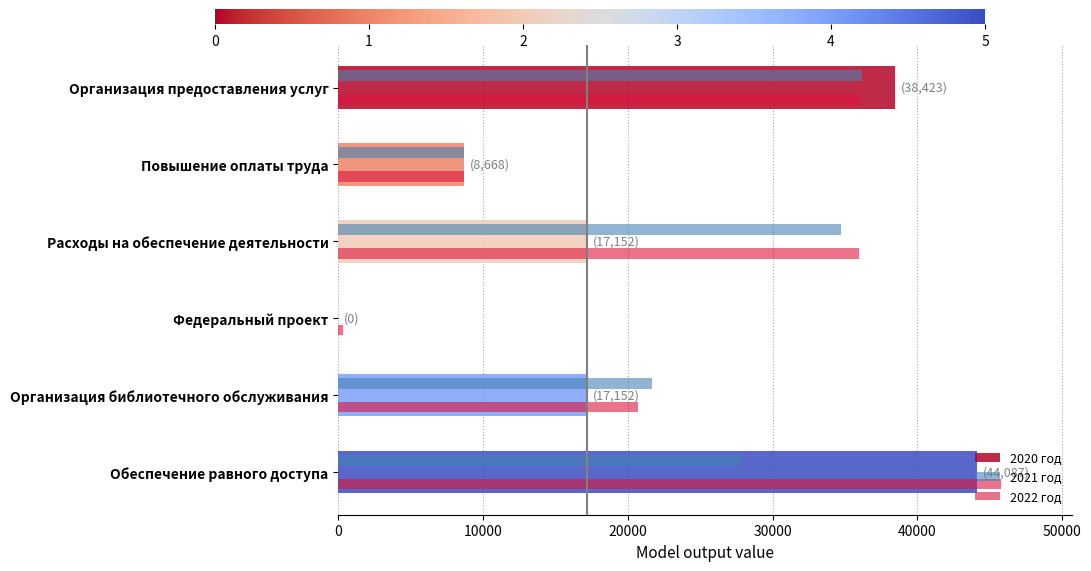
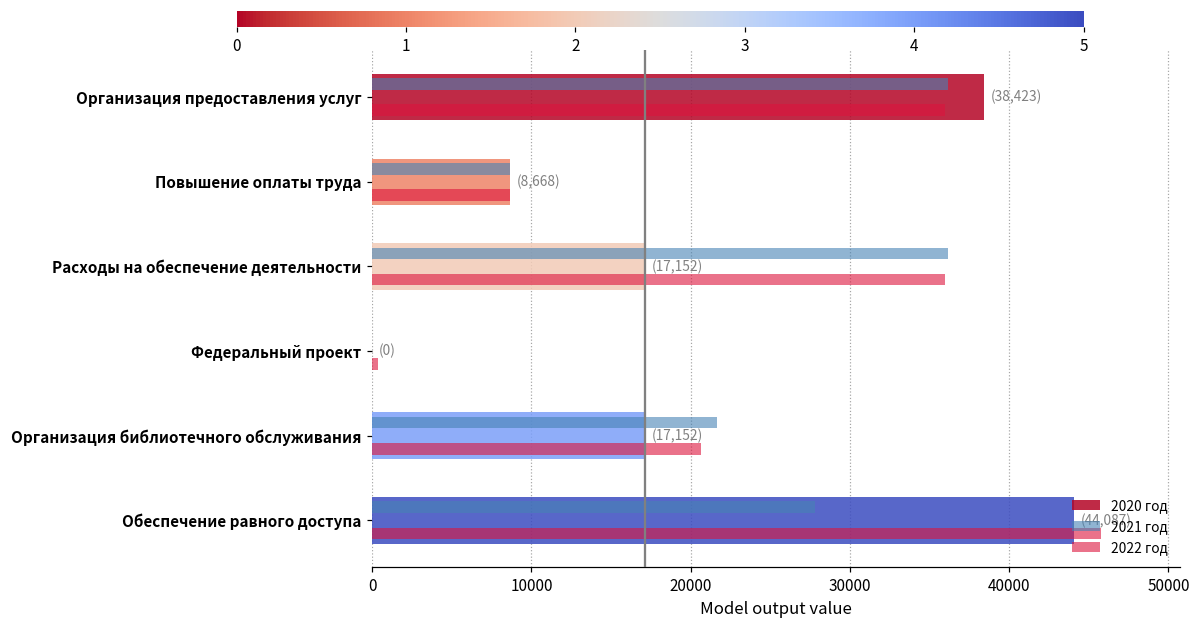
  {
    "2021 год": {
-     "Расходы на обеспечение деятельности": 34700,
+     "Расходы на обеспечение деятельности": 36200,
      "Организация библиотечного обслуживания": 21700
    }
  }
